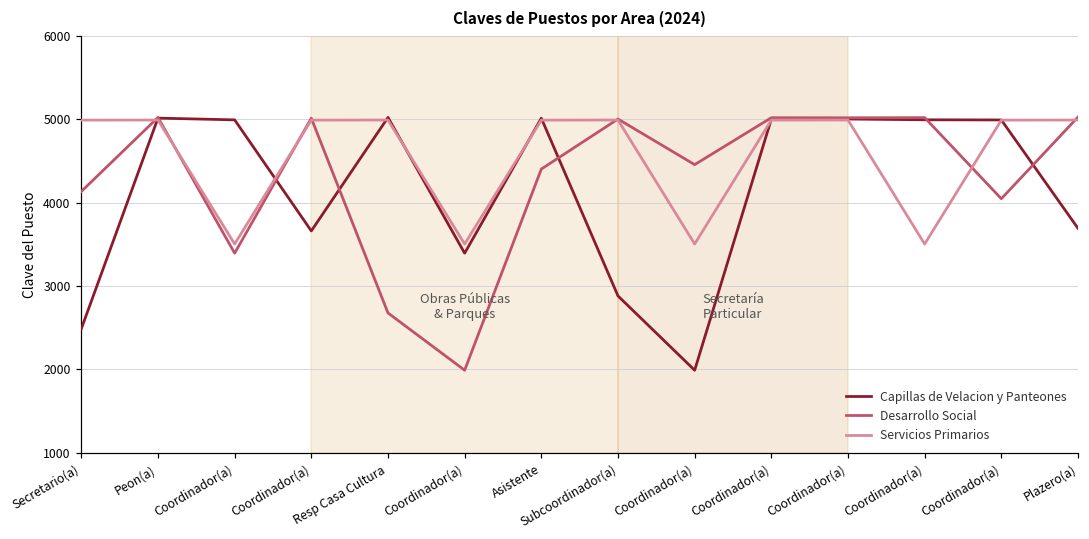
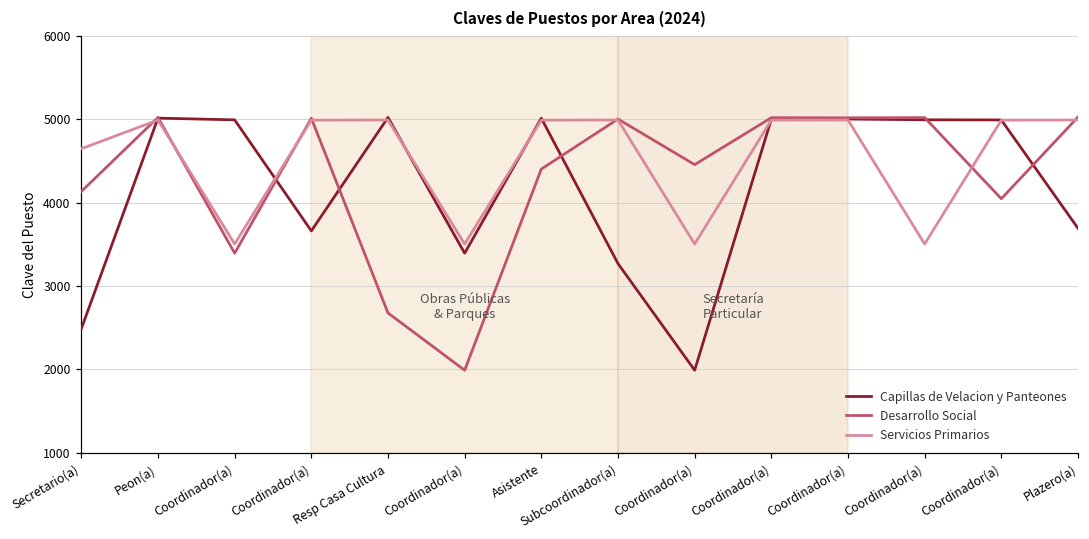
  {
    "Capillas de Velacion y Panteones": {
      "Secretario(a)": 2500,
-     "Subcoordinador(a)": 2900,
+     "Subcoordinador(a)": 3300,
      "Plazero(a)": 3700
    },
    "Desarrollo Social": {
      "Secretario(a)": 4100,
      "Resp Casa Cultura": 2700,
      "Asistente": 4400,
      "Plazero(a)": 5000
    },
    "Servicios Primarios": {
-     "Secretario(a)": 5000,
+     "Secretario(a)": 4600,
      "Plazero(a)": 5000
    }
  }
